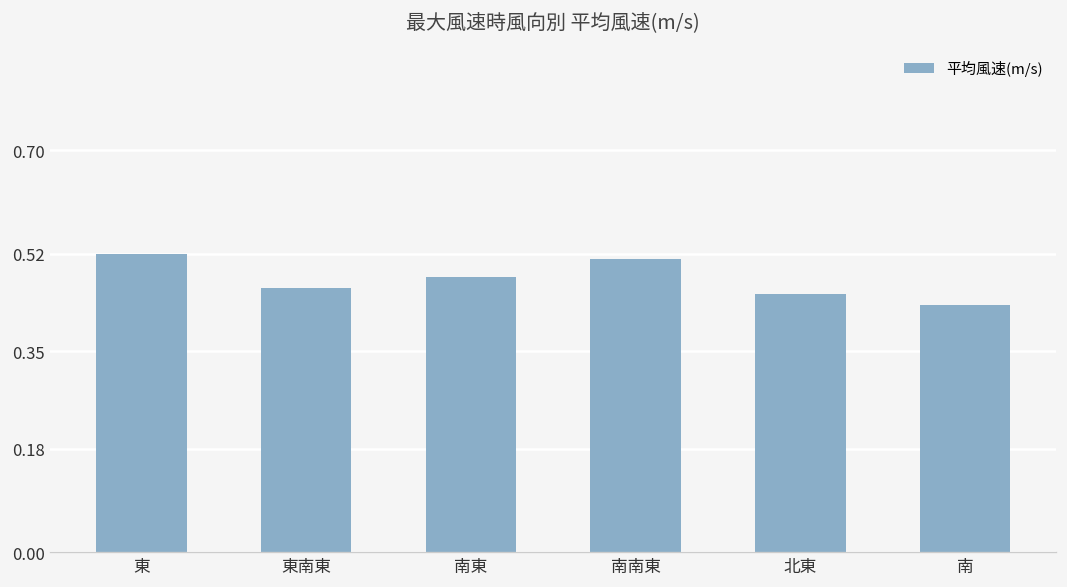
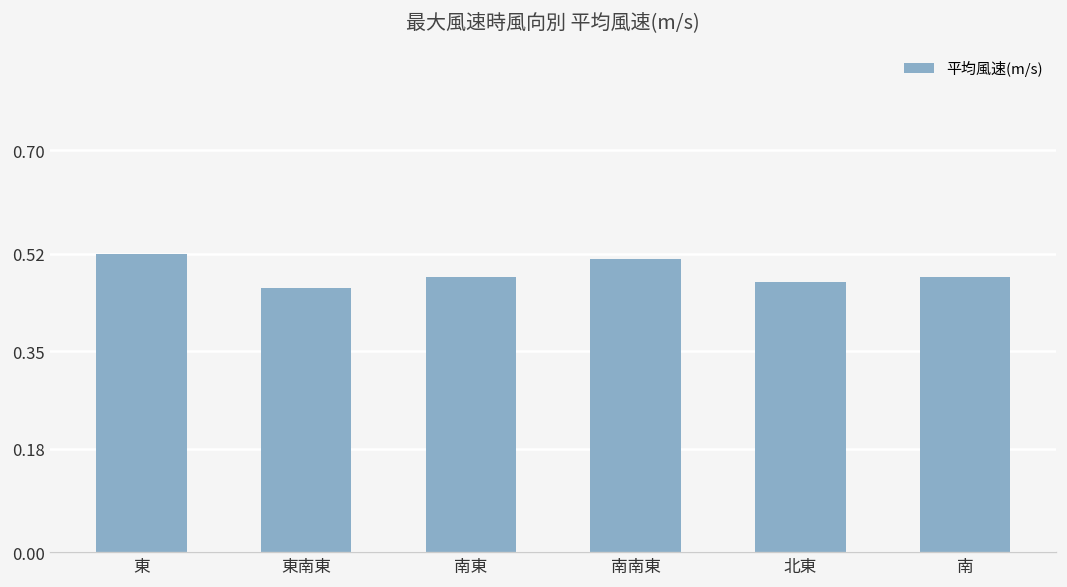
  {
    "東": 0.52,
    "東南東": 0.46,
    "南東": 0.48,
    "南南東": 0.51,
-   "北東": 0.45,
-   "南": 0.43
+   "北東": 0.47,
+   "南": 0.48
  }
